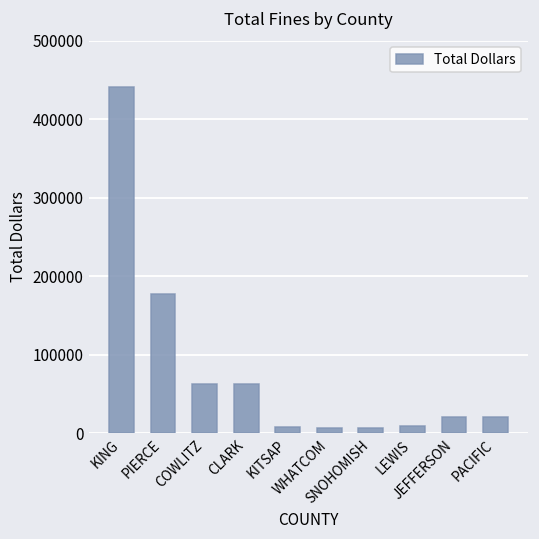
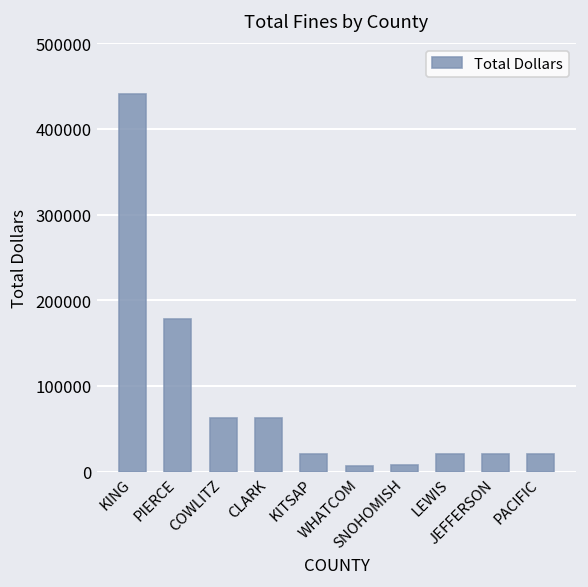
  {
    "KING": 440000,
    "PIERCE": 180000,
    "COWLITZ": 60000,
    "CLARK": 60000,
-   "KITSAP": 10000,
+   "KITSAP": 20000,
    "WHATCOM": 10000,
    "SNOHOMISH": 10000,
-   "LEWIS": 10000,
+   "LEWIS": 20000,
    "JEFFERSON": 20000,
    "PACIFIC": 20000
  }
